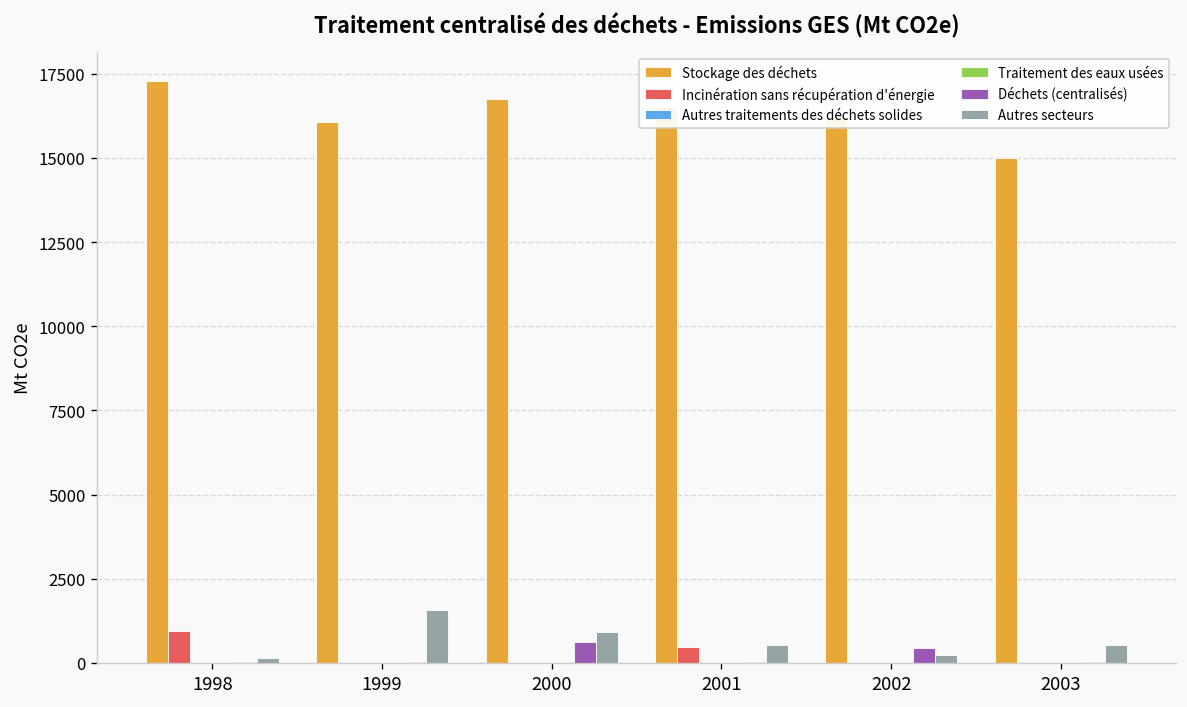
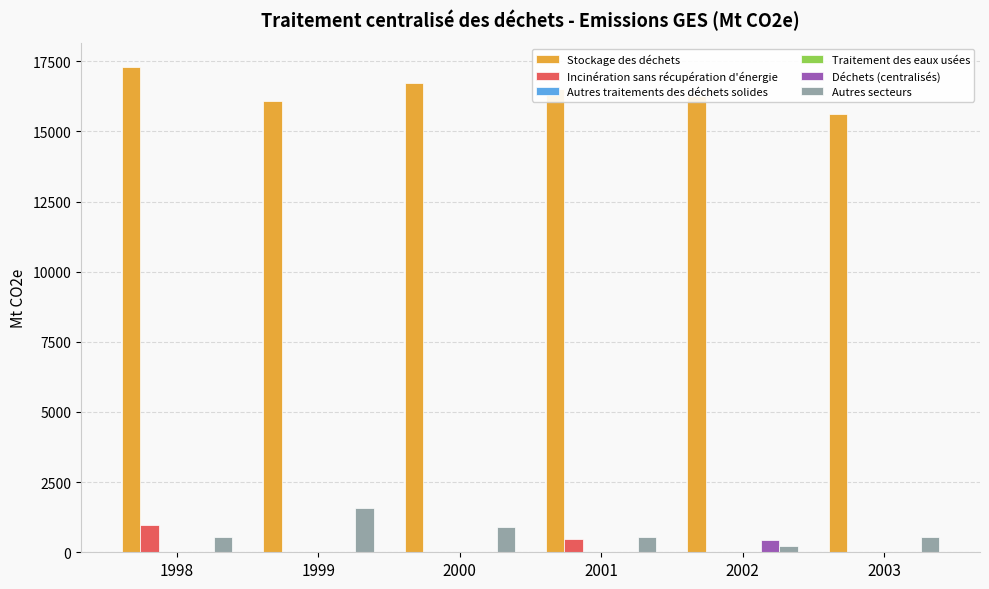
  {
    "Stockage des déchets": {
      "1998": 17300,
      "1999": 16100,
      "2000": 16700,
-     "2003": 15000
+     "2003": 15600
    },
    "Incinération sans récupération d'énergie": {
      "1998": 1000,
      "2001": 500
    },
    "Déchets (centralisés)": {
-     "2000": 600,
+     "2000": 0,
      "2002": 400
    },
    "Autres secteurs": {
-     "1998": 100,
+     "1998": 500,
      "1999": 1600,
      "2000": 900,
      "2001": 500,
      "2002": 200,
      "2003": 500
    }
  }
